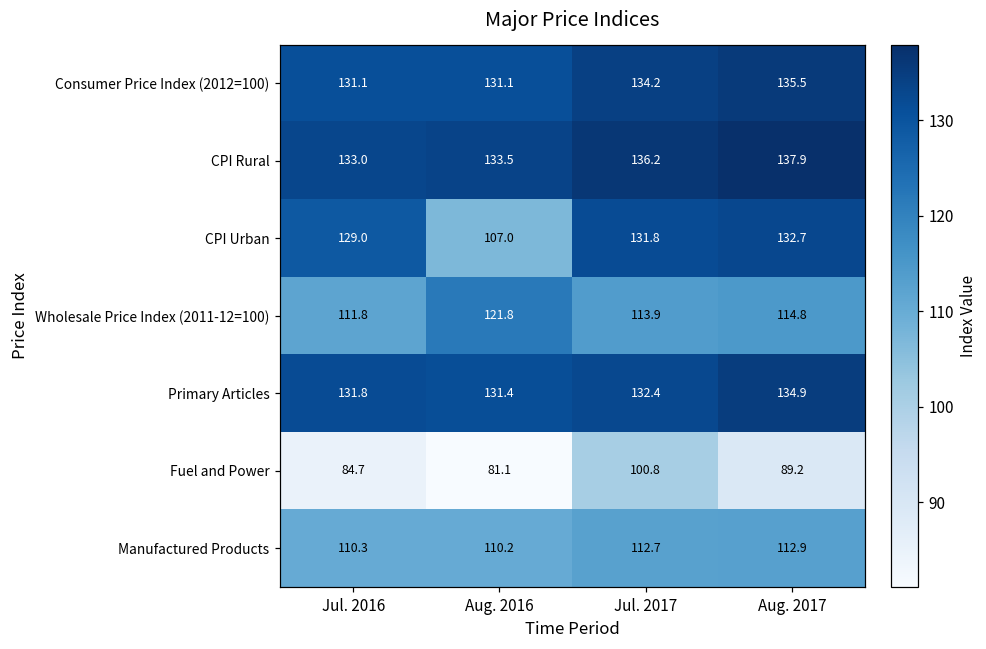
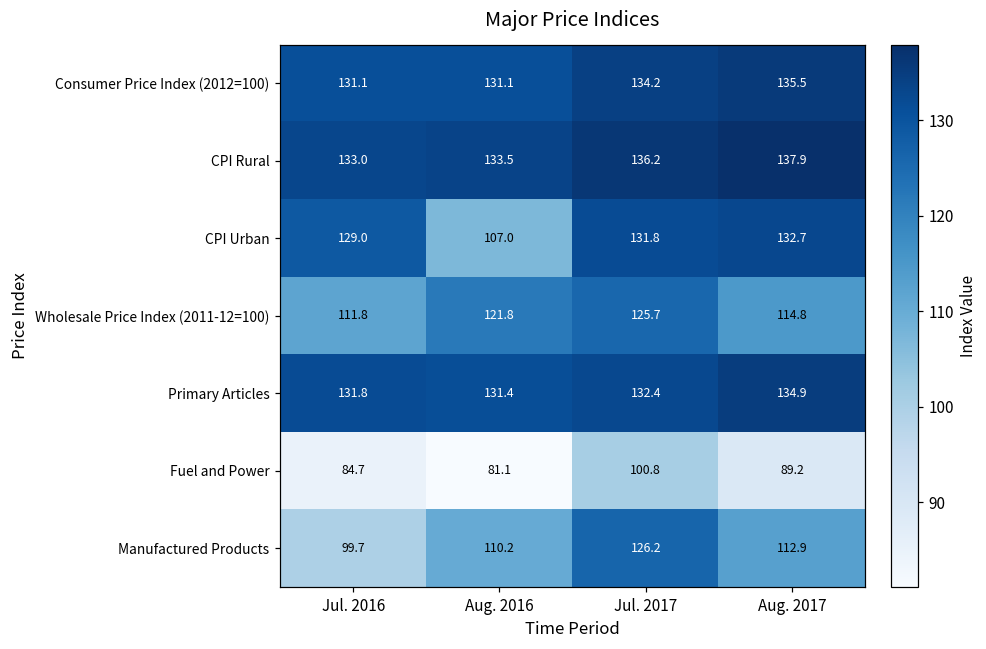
  {
    "Consumer Price Index (2012=100)": {
      "Jul. 2016": 131.1,
      "Aug. 2016": 131.1,
      "Jul. 2017": 134.2,
      "Aug. 2017": 135.5
    },
    "CPI Rural": {
      "Jul. 2016": 133.0,
      "Aug. 2016": 133.5,
      "Jul. 2017": 136.2,
      "Aug. 2017": 137.9
    },
    "CPI Urban": {
      "Jul. 2016": 129.0,
      "Aug. 2016": 107.0,
      "Jul. 2017": 131.8,
      "Aug. 2017": 132.7
    },
    "Wholesale Price Index (2011-12=100)": {
      "Jul. 2016": 111.8,
      "Aug. 2016": 121.8,
-     "Jul. 2017": 113.9,
+     "Jul. 2017": 125.7,
      "Aug. 2017": 114.8
    },
    "Primary Articles": {
      "Jul. 2016": 131.8,
      "Aug. 2016": 131.4,
      "Jul. 2017": 132.4,
      "Aug. 2017": 134.9
    },
    "Fuel and Power": {
      "Jul. 2016": 84.7,
      "Aug. 2016": 81.1,
      "Jul. 2017": 100.8,
      "Aug. 2017": 89.2
    },
    "Manufactured Products": {
-     "Jul. 2016": 110.3,
+     "Jul. 2016": 99.7,
      "Aug. 2016": 110.2,
-     "Jul. 2017": 112.7,
+     "Jul. 2017": 126.2,
      "Aug. 2017": 112.9
    }
  }
